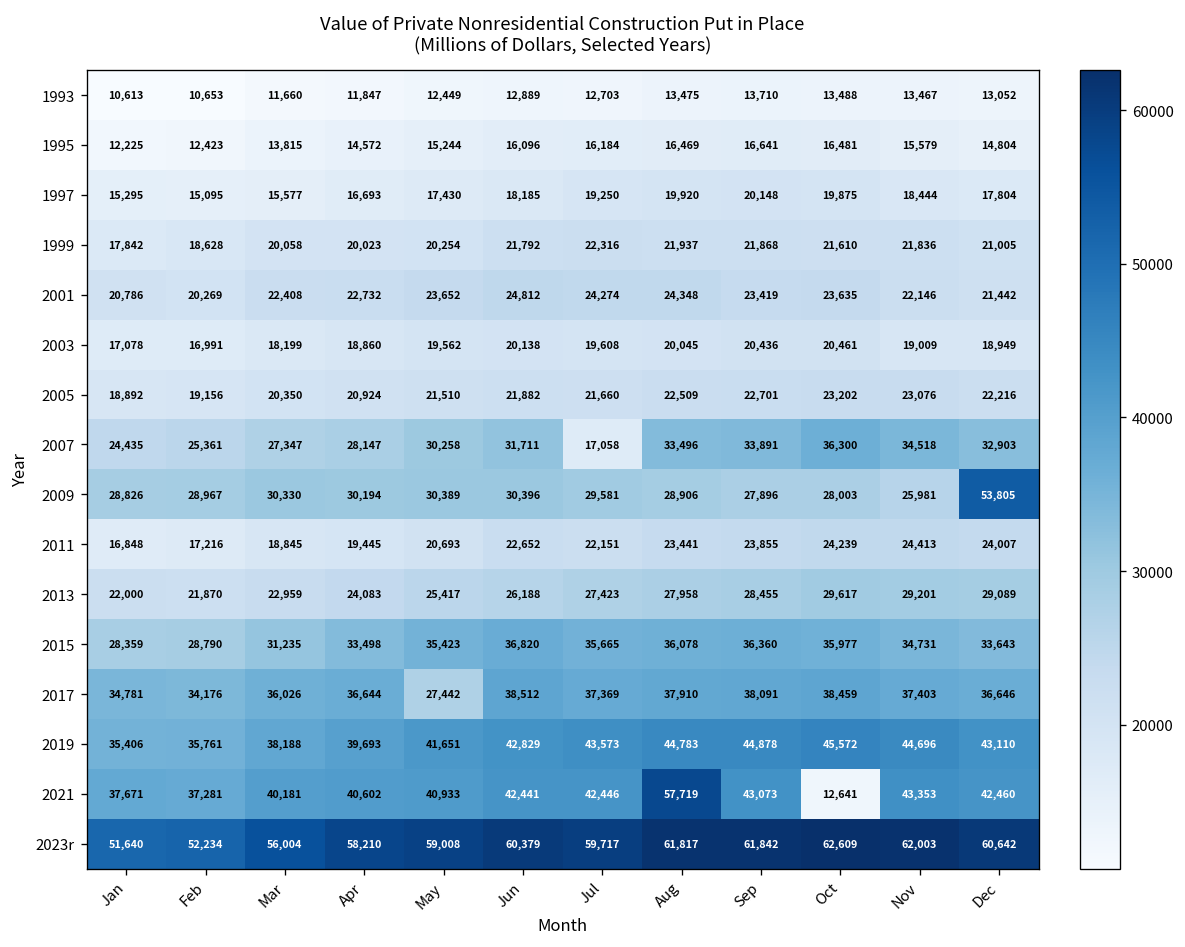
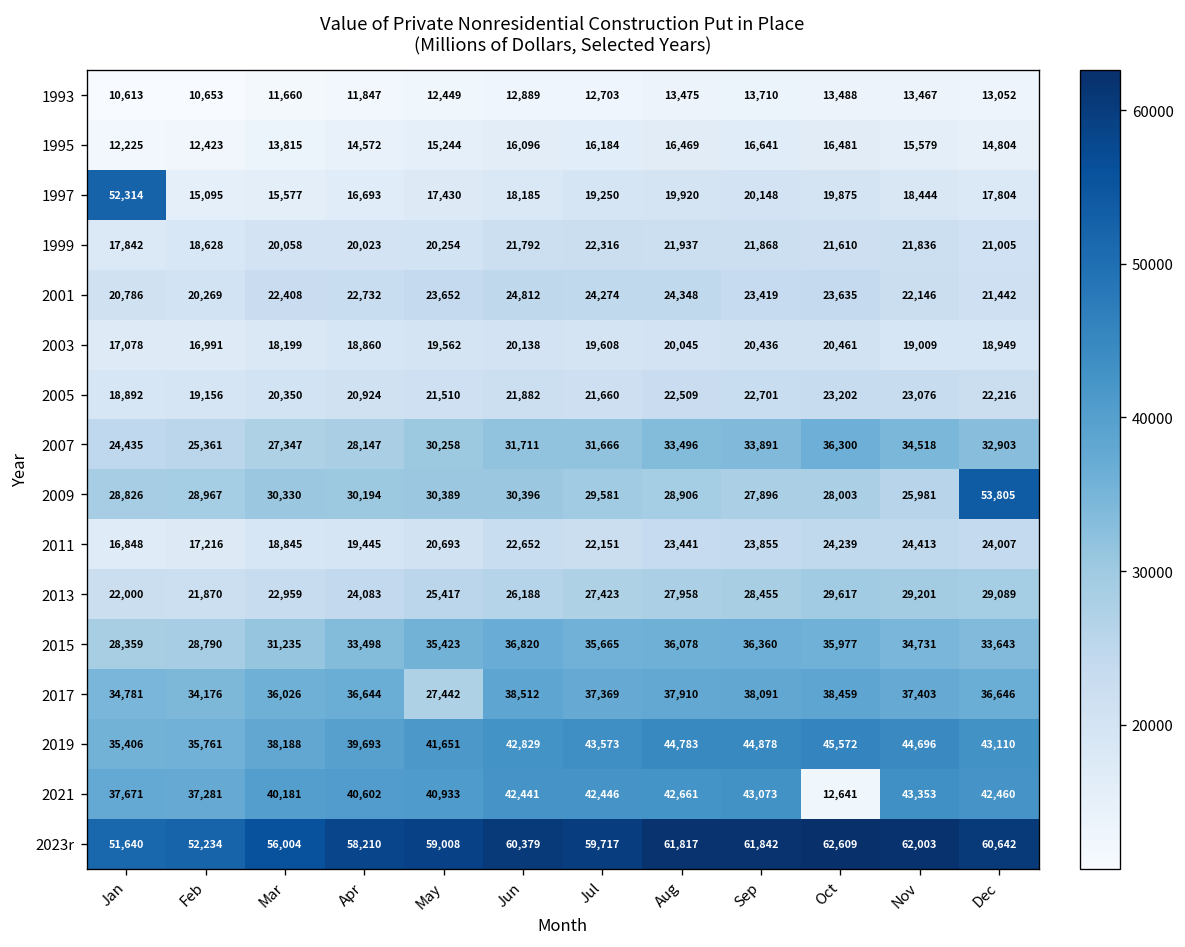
  {
    "1993": {
      "Jan": "10,613",
      "Feb": "10,653",
      "Mar": "11,660",
      "Apr": "11,847",
      "May": "12,449",
      "Jun": "12,889",
      "Jul": "12,703",
      "Aug": "13,475",
      "Sep": "13,710",
      "Oct": "13,488",
      "Nov": "13,467",
      "Dec": "13,052"
    },
    "1995": {
      "Jan": "12,225",
      "Feb": "12,423",
      "Mar": "13,815",
      "Apr": "14,572",
      "May": "15,244",
      "Jun": "16,096",
      "Jul": "16,184",
      "Aug": "16,469",
      "Sep": "16,641",
      "Oct": "16,481",
      "Nov": "15,579",
      "Dec": "14,804"
    },
    "1997": {
-     "Jan": "15,295",
+     "Jan": "52,314",
      "Feb": "15,095",
      "Mar": "15,577",
      "Apr": "16,693",
      "May": "17,430",
      "Jun": "18,185",
      "Jul": "19,250",
      "Aug": "19,920",
      "Sep": "20,148",
      "Oct": "19,875",
      "Nov": "18,444",
      "Dec": "17,804"
    },
    "1999": {
      "Jan": "17,842",
      "Feb": "18,628",
      "Mar": "20,058",
      "Apr": "20,023",
      "May": "20,254",
      "Jun": "21,792",
      "Jul": "22,316",
      "Aug": "21,937",
      "Sep": "21,868",
      "Oct": "21,610",
      "Nov": "21,836",
      "Dec": "21,005"
    },
    "2001": {
      "Jan": "20,786",
      "Feb": "20,269",
      "Mar": "22,408",
      "Apr": "22,732",
      "May": "23,652",
      "Jun": "24,812",
      "Jul": "24,274",
      "Aug": "24,348",
      "Sep": "23,419",
      "Oct": "23,635",
      "Nov": "22,146",
      "Dec": "21,442"
    },
    "2003": {
      "Jan": "17,078",
      "Feb": "16,991",
      "Mar": "18,199",
      "Apr": "18,860",
      "May": "19,562",
      "Jun": "20,138",
      "Jul": "19,608",
      "Aug": "20,045",
      "Sep": "20,436",
      "Oct": "20,461",
      "Nov": "19,009",
      "Dec": "18,949"
    },
    "2005": {
      "Jan": "18,892",
      "Feb": "19,156",
      "Mar": "20,350",
      "Apr": "20,924",
      "May": "21,510",
      "Jun": "21,882",
      "Jul": "21,660",
      "Aug": "22,509",
      "Sep": "22,701",
      "Oct": "23,202",
      "Nov": "23,076",
      "Dec": "22,216"
    },
    "2007": {
      "Jan": "24,435",
      "Feb": "25,361",
      "Mar": "27,347",
      "Apr": "28,147",
      "May": "30,258",
      "Jun": "31,711",
-     "Jul": "17,058",
+     "Jul": "31,666",
      "Aug": "33,496",
      "Sep": "33,891",
      "Oct": "36,300",
      "Nov": "34,518",
      "Dec": "32,903"
    },
    "2009": {
      "Jan": "28,826",
      "Feb": "28,967",
      "Mar": "30,330",
      "Apr": "30,194",
      "May": "30,389",
      "Jun": "30,396",
      "Jul": "29,581",
      "Aug": "28,906",
      "Sep": "27,896",
      "Oct": "28,003",
      "Nov": "25,981",
      "Dec": "53,805"
    },
    "2011": {
      "Jan": "16,848",
      "Feb": "17,216",
      "Mar": "18,845",
      "Apr": "19,445",
      "May": "20,693",
      "Jun": "22,652",
      "Jul": "22,151",
      "Aug": "23,441",
      "Sep": "23,855",
      "Oct": "24,239",
      "Nov": "24,413",
      "Dec": "24,007"
    },
    "2013": {
      "Jan": "22,000",
      "Feb": "21,870",
      "Mar": "22,959",
      "Apr": "24,083",
      "May": "25,417",
      "Jun": "26,188",
      "Jul": "27,423",
      "Aug": "27,958",
      "Sep": "28,455",
      "Oct": "29,617",
      "Nov": "29,201",
      "Dec": "29,089"
    },
    "2015": {
      "Jan": "28,359",
      "Feb": "28,790",
      "Mar": "31,235",
      "Apr": "33,498",
      "May": "35,423",
      "Jun": "36,820",
      "Jul": "35,665",
      "Aug": "36,078",
      "Sep": "36,360",
      "Oct": "35,977",
      "Nov": "34,731",
      "Dec": "33,643"
    },
    "2017": {
      "Jan": "34,781",
      "Feb": "34,176",
      "Mar": "36,026",
      "Apr": "36,644",
      "May": "27,442",
      "Jun": "38,512",
      "Jul": "37,369",
      "Aug": "37,910",
      "Sep": "38,091",
      "Oct": "38,459",
      "Nov": "37,403",
      "Dec": "36,646"
    },
    "2019": {
      "Jan": "35,406",
      "Feb": "35,761",
      "Mar": "38,188",
      "Apr": "39,693",
      "May": "41,651",
      "Jun": "42,829",
      "Jul": "43,573",
      "Aug": "44,783",
      "Sep": "44,878",
      "Oct": "45,572",
      "Nov": "44,696",
      "Dec": "43,110"
    },
    "2021": {
      "Jan": "37,671",
      "Feb": "37,281",
      "Mar": "40,181",
      "Apr": "40,602",
      "May": "40,933",
      "Jun": "42,441",
      "Jul": "42,446",
-     "Aug": "57,719",
+     "Aug": "42,661",
      "Sep": "43,073",
      "Oct": "12,641",
      "Nov": "43,353",
      "Dec": "42,460"
    },
    "2023r": {
      "Jan": "51,640",
      "Feb": "52,234",
      "Mar": "56,004",
      "Apr": "58,210",
      "May": "59,008",
      "Jun": "60,379",
      "Jul": "59,717",
      "Aug": "61,817",
      "Sep": "61,842",
      "Oct": "62,609",
      "Nov": "62,003",
      "Dec": "60,642"
    }
  }
